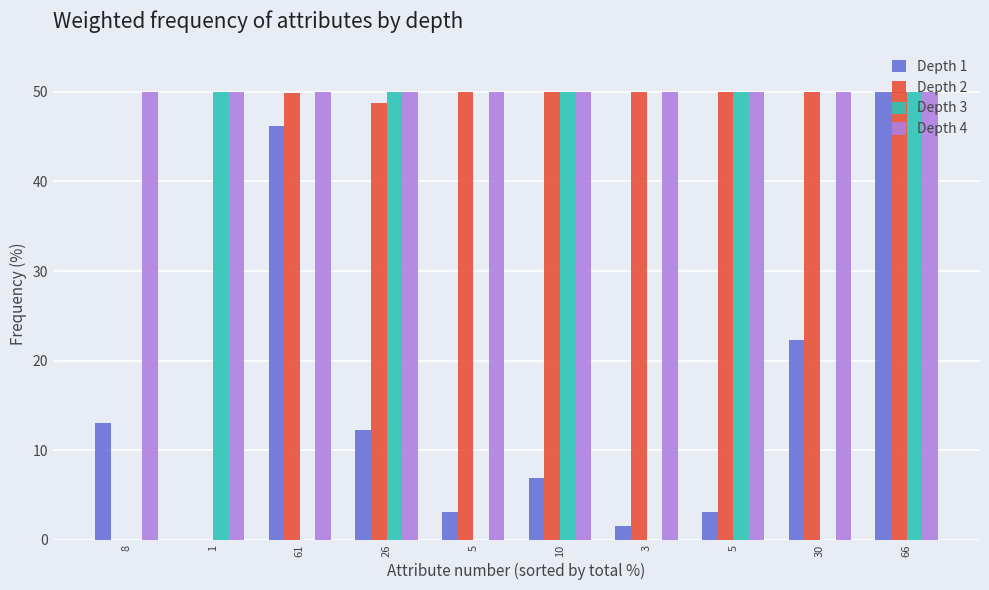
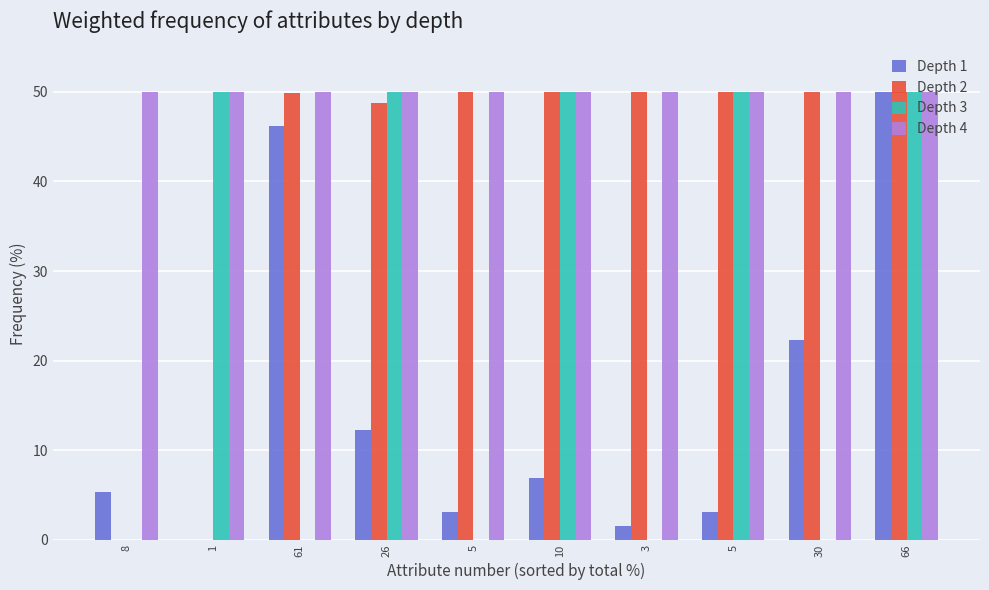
  {
    "Depth 1": {
-     "8": 13,
+     "8": 5,
      "1": 0,
      "61": 46,
      "26": 12,
      "10": 7,
      "3": 2,
      "30": 22,
      "66": 50
    },
    "Depth 2": {
      "8": 0,
      "1": 0,
      "61": 50,
      "26": 49,
      "10": 50,
      "3": 50,
      "30": 50,
      "66": 50
    },
    "Depth 3": {
      "8": 0,
      "1": 50,
      "61": 0,
      "26": 50,
      "10": 50,
      "3": 0,
      "30": 0,
      "66": 50
    },
    "Depth 4": {
      "8": 50,
      "1": 50,
      "61": 50,
      "26": 50,
      "10": 50,
      "3": 50,
      "30": 50,
      "66": 50
    }
  }
